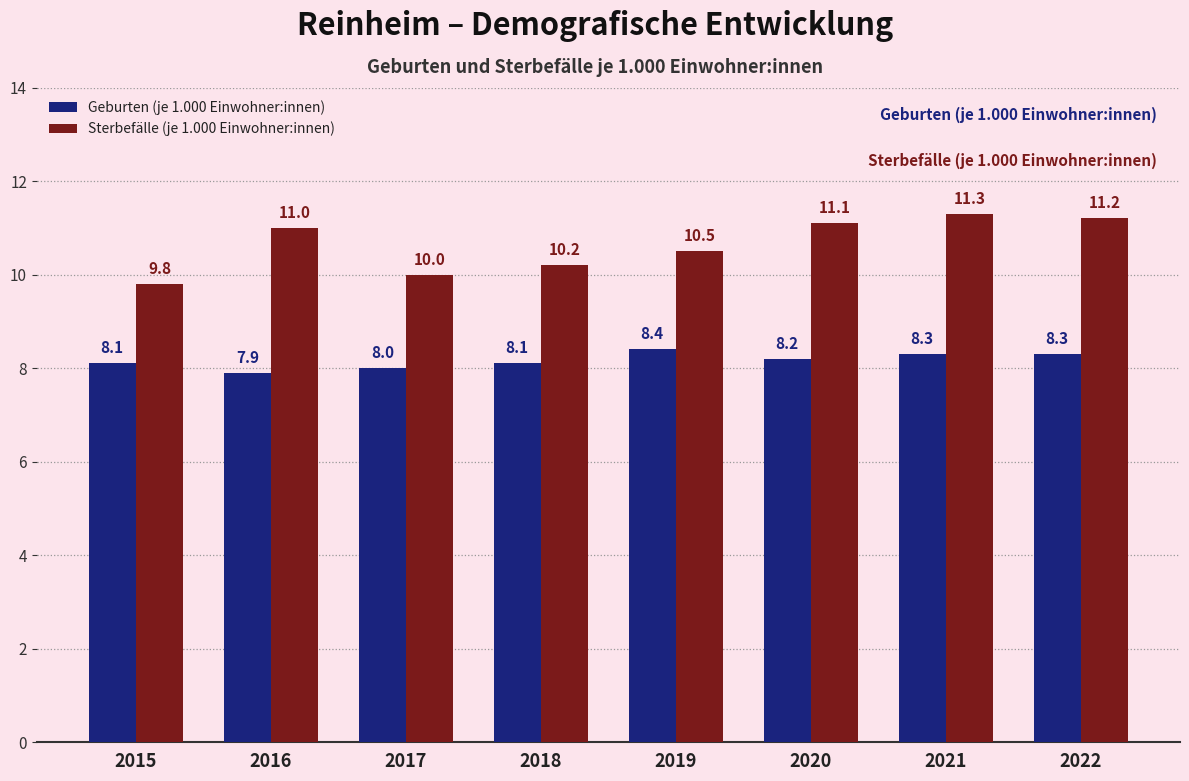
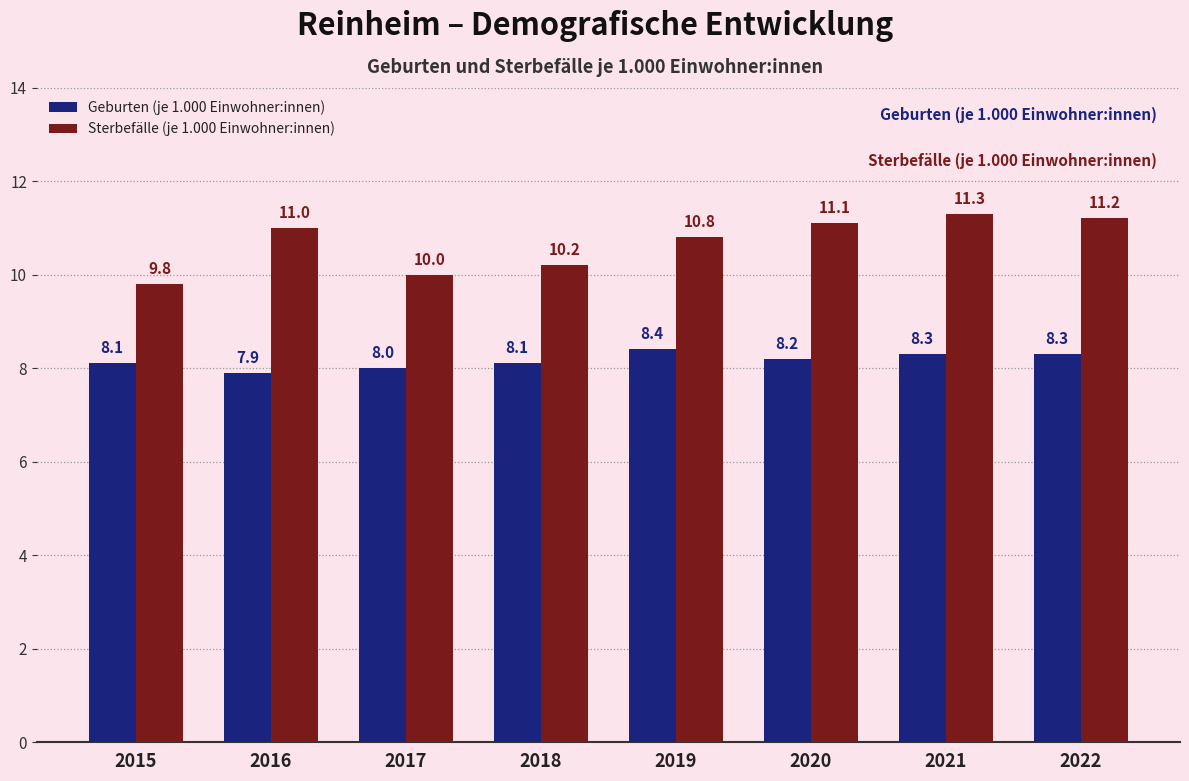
  {
    "Geburten (je 1.000 Einwohner:innen)": {
      "2015": 8.1,
      "2016": 7.9,
      "2017": 8.0,
      "2018": 8.1,
      "2019": 8.4,
      "2020": 8.2,
      "2021": 8.3,
      "2022": 8.3
    },
    "Sterbefälle (je 1.000 Einwohner:innen)": {
      "2015": 9.8,
      "2016": 11.0,
      "2017": 10.0,
      "2018": 10.2,
-     "2019": 10.5,
+     "2019": 10.8,
      "2020": 11.1,
      "2021": 11.3,
      "2022": 11.2
    }
  }
